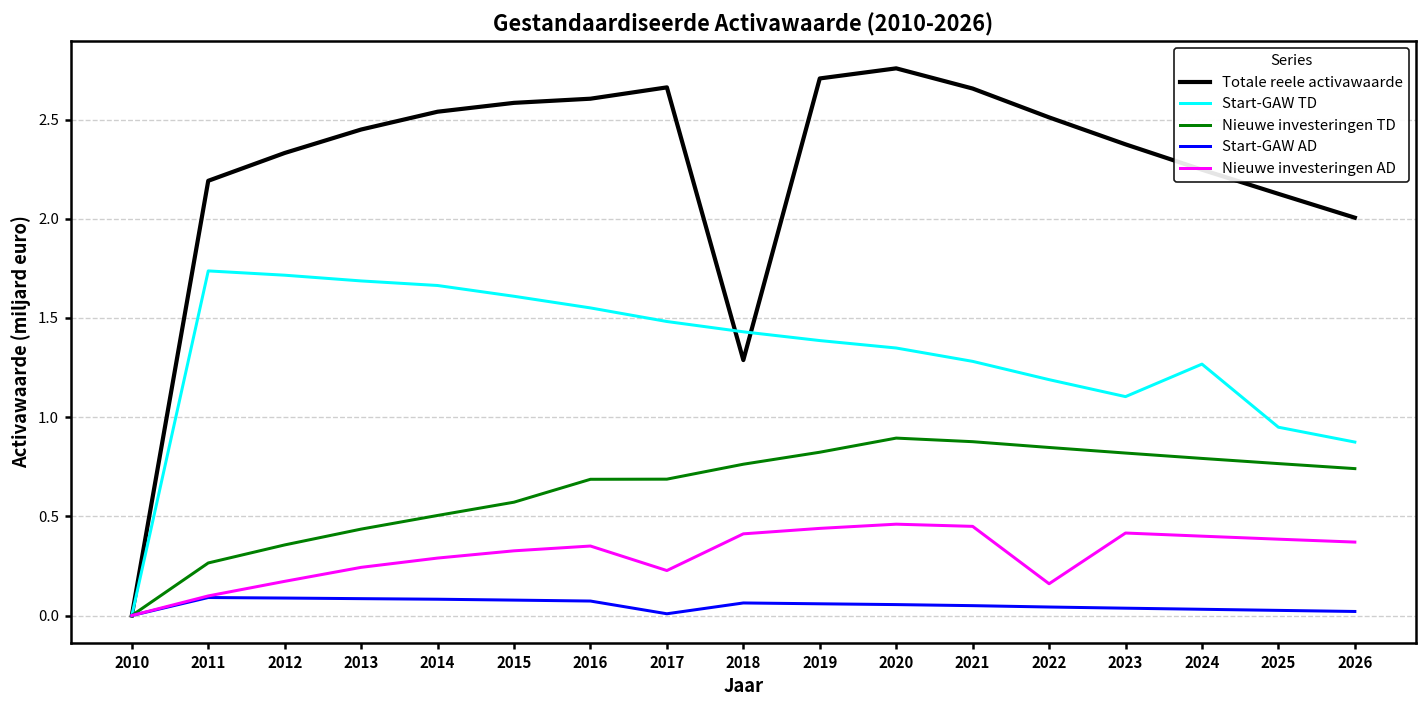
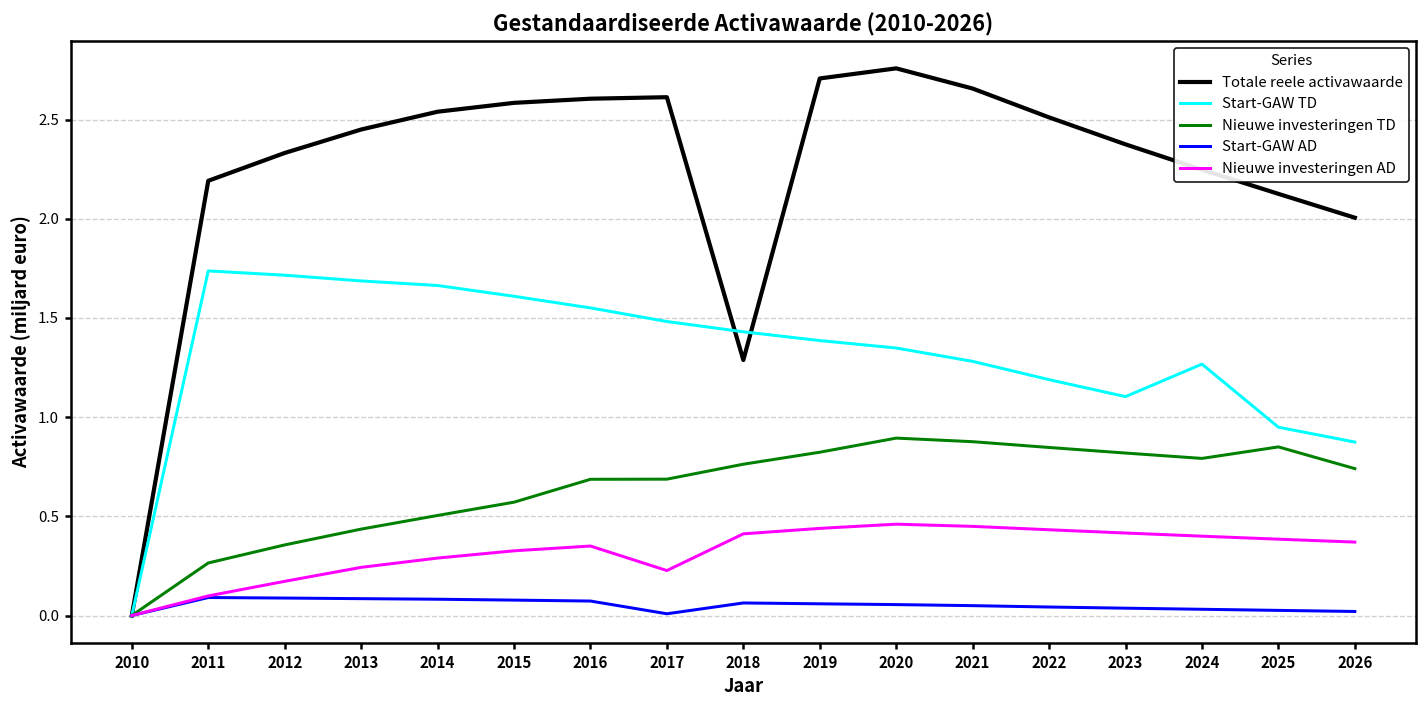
  {
    "Totale reele activawaarde": {
      "2011": 2.19,
      "2012": 2.33,
      "2013": 2.45,
      "2014": 2.54,
      "2015": 2.58,
      "2016": 2.60,
-     "2017": 2.66,
+     "2017": 2.61,
      "2018": 1.29,
      "2019": 2.71,
      "2020": 2.76,
      "2021": 2.66,
      "2022": 2.51,
      "2023": 2.37,
      "2025": 2.13,
      "2026": 2.01
    },
    "Start-GAW TD": {
      "2011": 1.74,
      "2012": 1.72,
      "2013": 1.69,
      "2014": 1.66,
      "2015": 1.61,
      "2016": 1.55,
      "2017": 1.48,
      "2018": 1.43,
      "2019": 1.39,
      "2020": 1.35,
      "2021": 1.28,
      "2022": 1.19,
      "2023": 1.10,
      "2024": 1.27,
      "2025": 0.95,
      "2026": 0.87
    },
    "Nieuwe investeringen TD": {
      "2011": 0.26,
      "2012": 0.36,
      "2013": 0.44,
      "2014": 0.50,
      "2015": 0.57,
      "2016": 0.69,
      "2017": 0.69,
      "2018": 0.76,
      "2019": 0.82,
      "2020": 0.89,
      "2021": 0.88,
      "2022": 0.85,
      "2023": 0.82,
      "2024": 0.79,
-     "2025": 0.77,
+     "2025": 0.85,
      "2026": 0.74
    },
    "Start-GAW AD": {
      "2012": 0.09,
      "2013": 0.08,
      "2014": 0.08,
      "2015": 0.08,
      "2016": 0.07,
      "2017": 0.01,
      "2018": 0.06,
      "2019": 0.06,
      "2020": 0.06,
      "2021": 0.05,
      "2022": 0.04,
      "2023": 0.04,
      "2024": 0.03,
      "2025": 0.03,
      "2026": 0.02
    },
    "Nieuwe investeringen AD": {
      "2012": 0.17,
      "2013": 0.24,
      "2014": 0.29,
      "2015": 0.33,
      "2016": 0.35,
      "2017": 0.23,
      "2018": 0.41,
      "2019": 0.44,
      "2020": 0.46,
      "2021": 0.45,
-     "2022": 0.16,
+     "2022": 0.43,
      "2023": 0.42,
      "2024": 0.40,
      "2025": 0.38,
      "2026": 0.37
    }
  }
